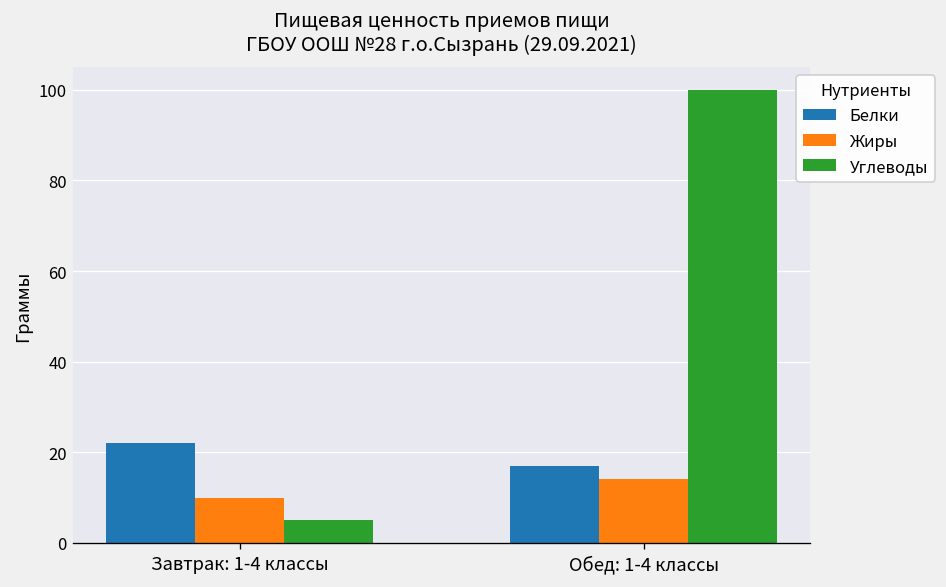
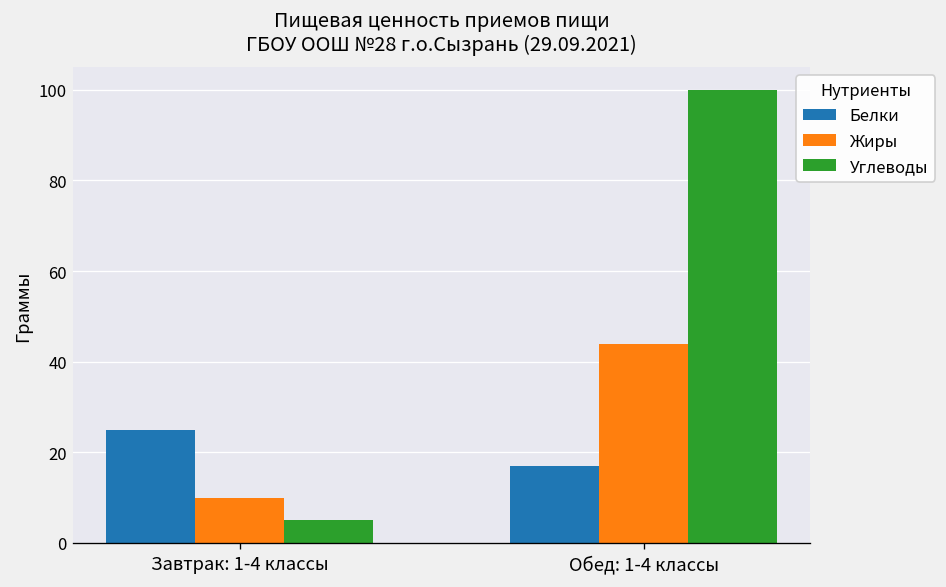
  {
    "Белки": {
-     "Завтрак: 1-4 классы": 22,
+     "Завтрак: 1-4 классы": 25,
      "Обед: 1-4 классы": 17
    },
    "Жиры": {
      "Завтрак: 1-4 классы": 10,
-     "Обед: 1-4 классы": 14
+     "Обед: 1-4 классы": 44
    },
    "Углеводы": {
      "Завтрак: 1-4 классы": 5,
      "Обед: 1-4 классы": 100
    }
  }
